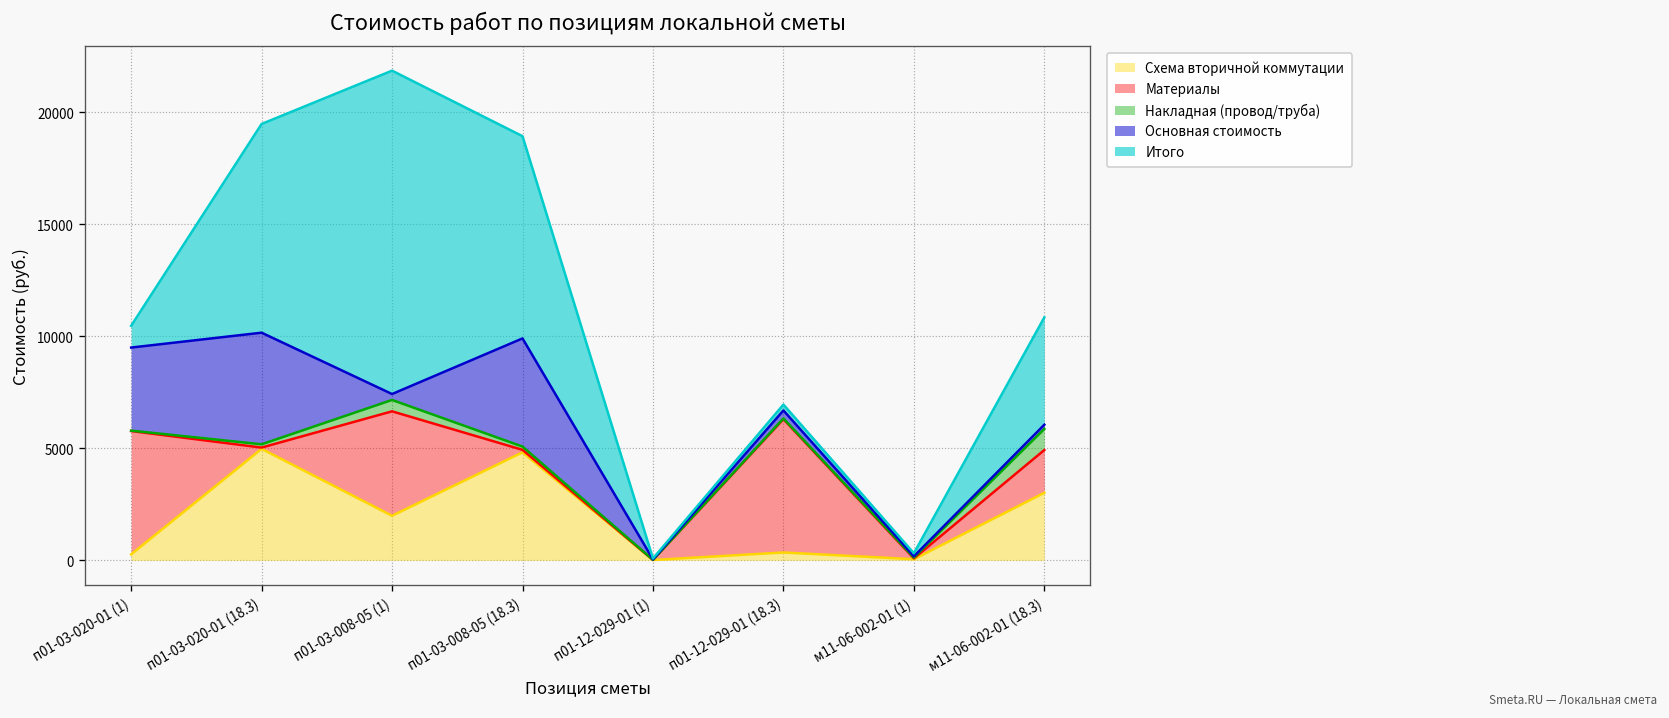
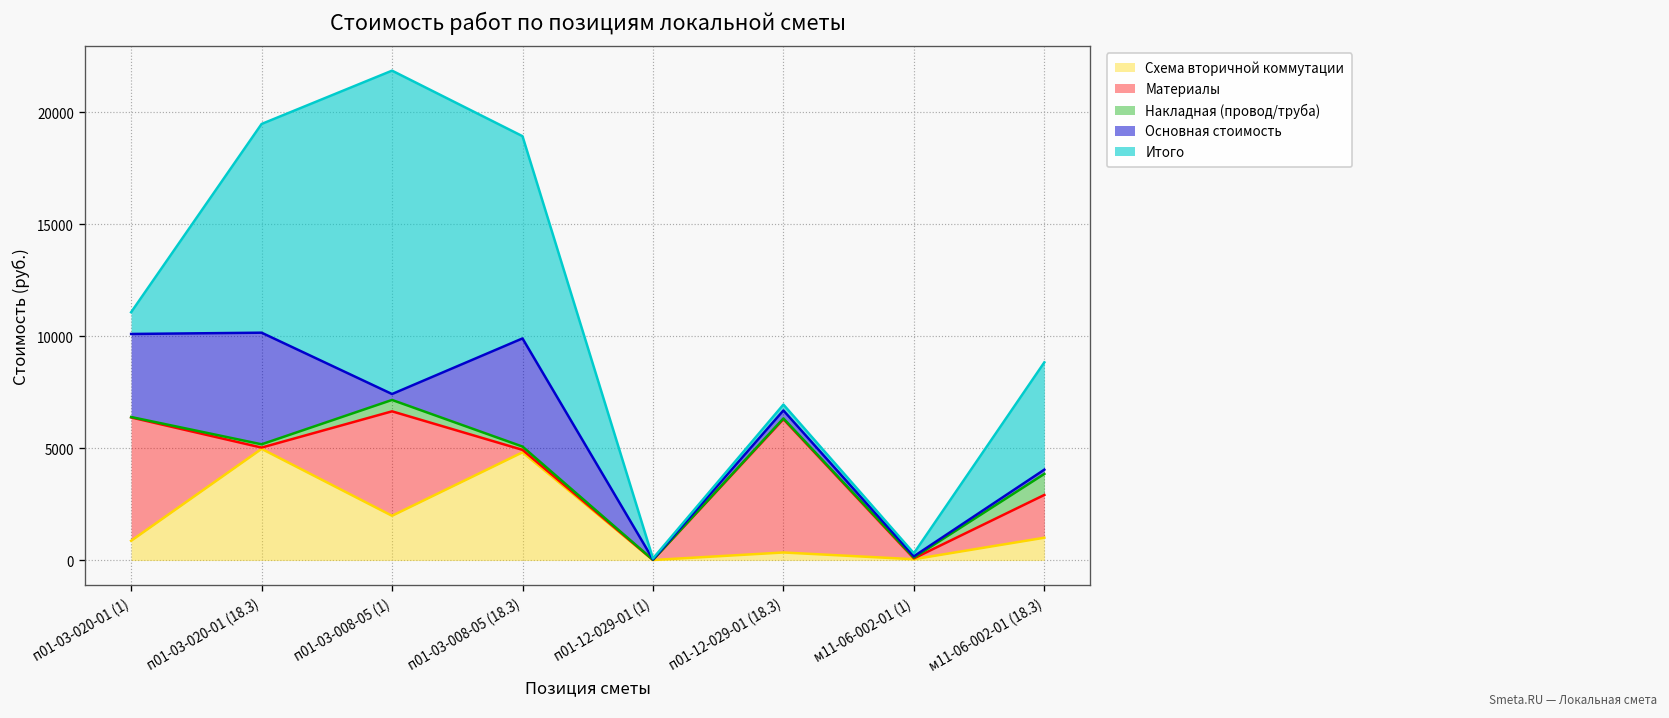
  {
    "Схема вторичной коммутации": {
-     "п01-03-020-01 (1)": 300,
+     "п01-03-020-01 (1)": 900,
      "п01-03-008-05 (1)": 2000,
      "п01-12-029-01 (18.3)": 400,
-     "м11-06-002-01 (18.3)": 3000
+     "м11-06-002-01 (18.3)": 1000
    },
    "Материалы": {
      "п01-03-008-05 (1)": 4700,
      "м11-06-002-01 (18.3)": 1900
    },
    "Накладная (провод/труба)": {
      "п01-03-020-01 (18.3)": 100,
      "п01-03-008-05 (1)": 500,
      "п01-03-008-05 (18.3)": 100,
      "м11-06-002-01 (18.3)": 900
    },
    "Основная стоимость": {
      "п01-03-020-01 (1)": 3700,
      "п01-03-020-01 (18.3)": 5000,
      "п01-03-008-05 (1)": 300,
      "п01-03-008-05 (18.3)": 4800,
      "п01-12-029-01 (18.3)": 400,
      "м11-06-002-01 (18.3)": 200
    },
    "Итого": {
      "п01-03-020-01 (1)": 1000,
      "п01-03-020-01 (18.3)": 9300,
      "п01-03-008-05 (1)": 14400,
      "п01-03-008-05 (18.3)": 9000,
      "п01-12-029-01 (18.3)": 300,
      "м11-06-002-01 (1)": 100,
      "м11-06-002-01 (18.3)": 4800
    }
  }
